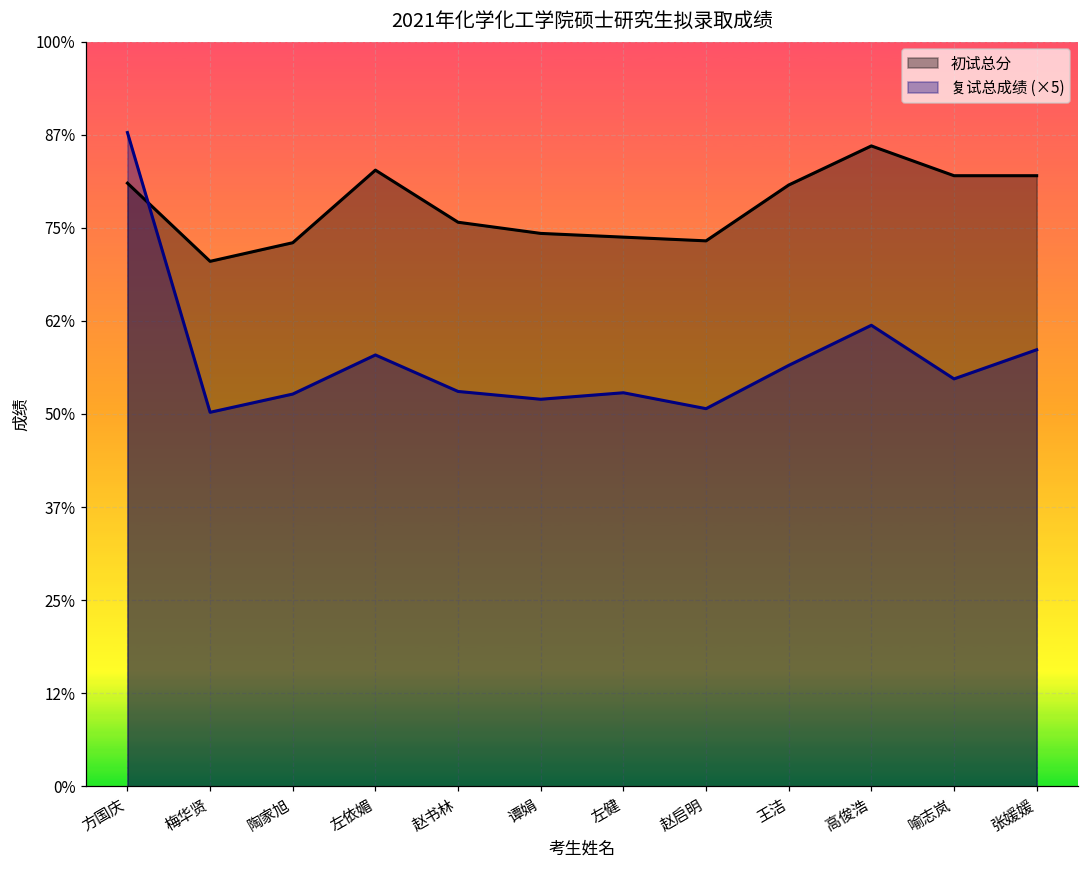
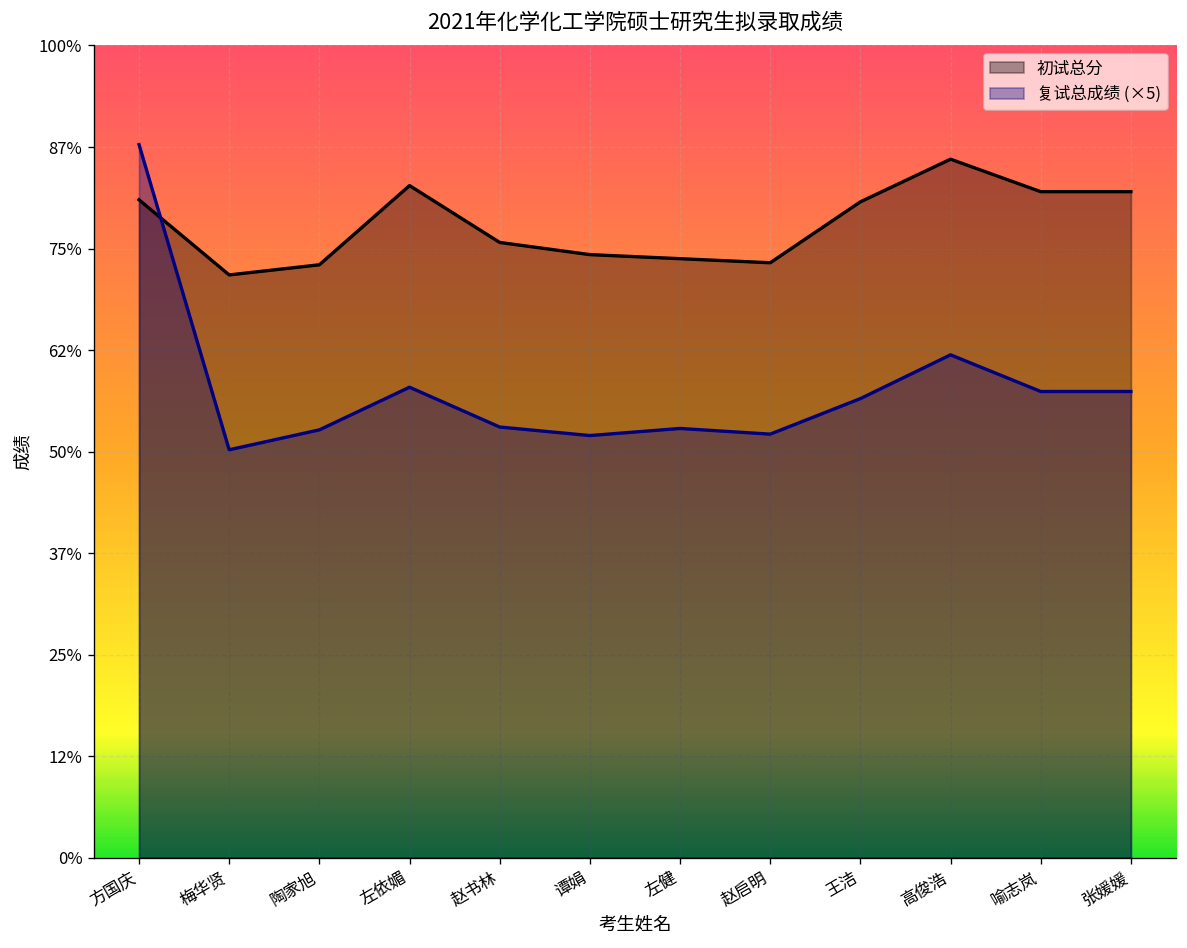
  {
    "初试总分": {
      "方国庆": "81%",
-     "梅华贤": "71%",
+     "梅华贤": "72%",
      "陶家旭": "73%",
      "左依媚": "83%",
      "赵书林": "76%",
      "谭娟": "74%",
      "左健": "74%",
      "赵启明": "73%",
      "王洁": "81%",
      "高俊浩": "86%",
      "喻志岚": "82%",
      "张媛媛": "82%"
    },
    "复试总成绩 (×5)": {
      "方国庆": "88%",
      "梅华贤": "50%",
      "陶家旭": "53%",
      "左依媚": "58%",
      "赵书林": "53%",
      "谭娟": "52%",
      "左健": "53%",
-     "赵启明": "51%",
+     "赵启明": "52%",
      "王洁": "57%",
      "高俊浩": "62%",
-     "喻志岚": "55%",
-     "张媛媛": "59%"
+     "喻志岚": "57%",
+     "张媛媛": "57%"
    }
  }
